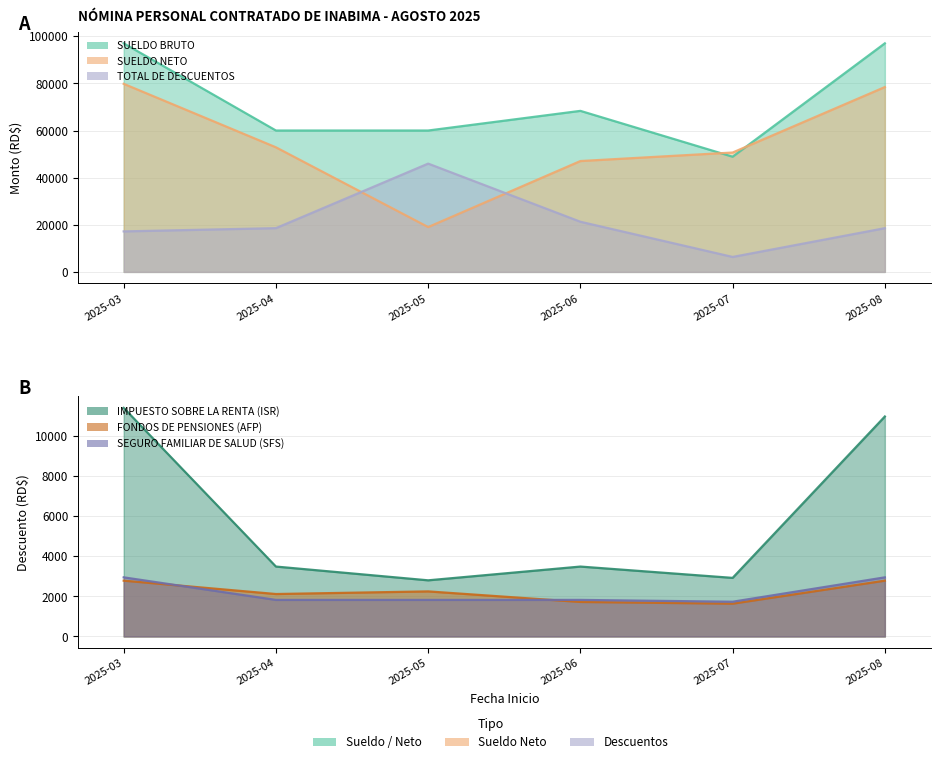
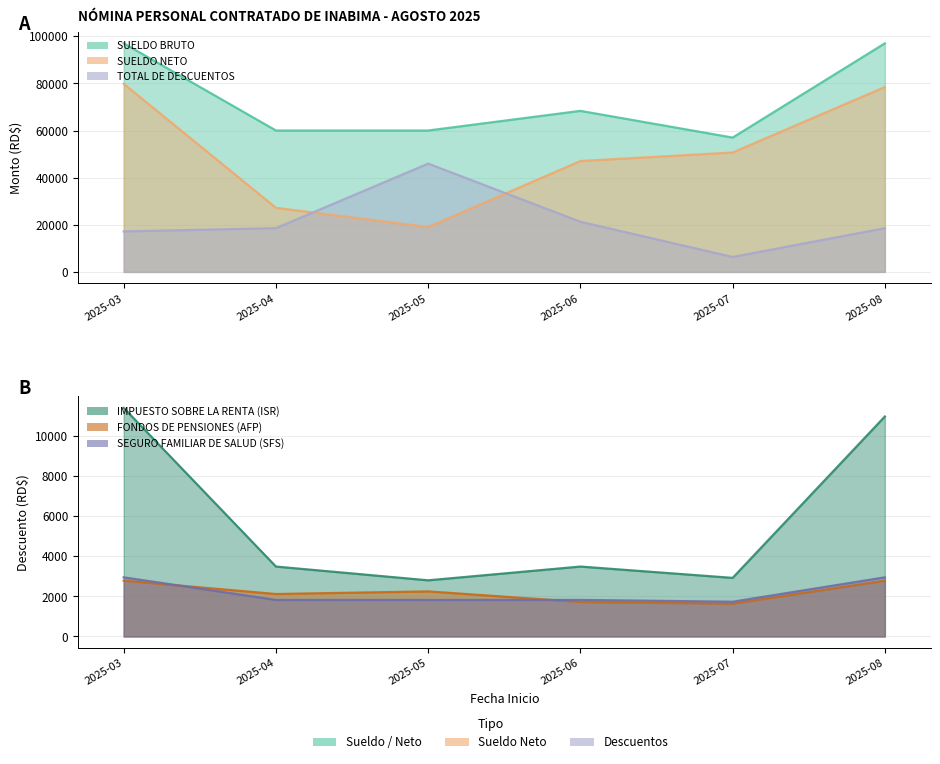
  {
    "NÓMINA PERSONAL CONTRATADO DE INABIMA - AGOSTO 2025": {
      "SUELDO BRUTO": {
        "2025-03": 97000,
        "2025-04": 60000,
        "2025-05": 60000,
        "2025-06": 68000,
-       "2025-07": 49000,
+       "2025-07": 57000,
        "2025-08": 97000
      },
      "SUELDO NETO": {
        "2025-03": 80000,
-       "2025-04": 53000,
+       "2025-04": 27000,
        "2025-05": 19000,
        "2025-06": 47000,
        "2025-07": 51000,
        "2025-08": 78000
      },
      "TOTAL DE DESCUENTOS": {
        "2025-03": 17000,
        "2025-04": 19000,
        "2025-05": 46000,
        "2025-06": 21000,
        "2025-07": 6000,
        "2025-08": 19000
      }
    }
  }
